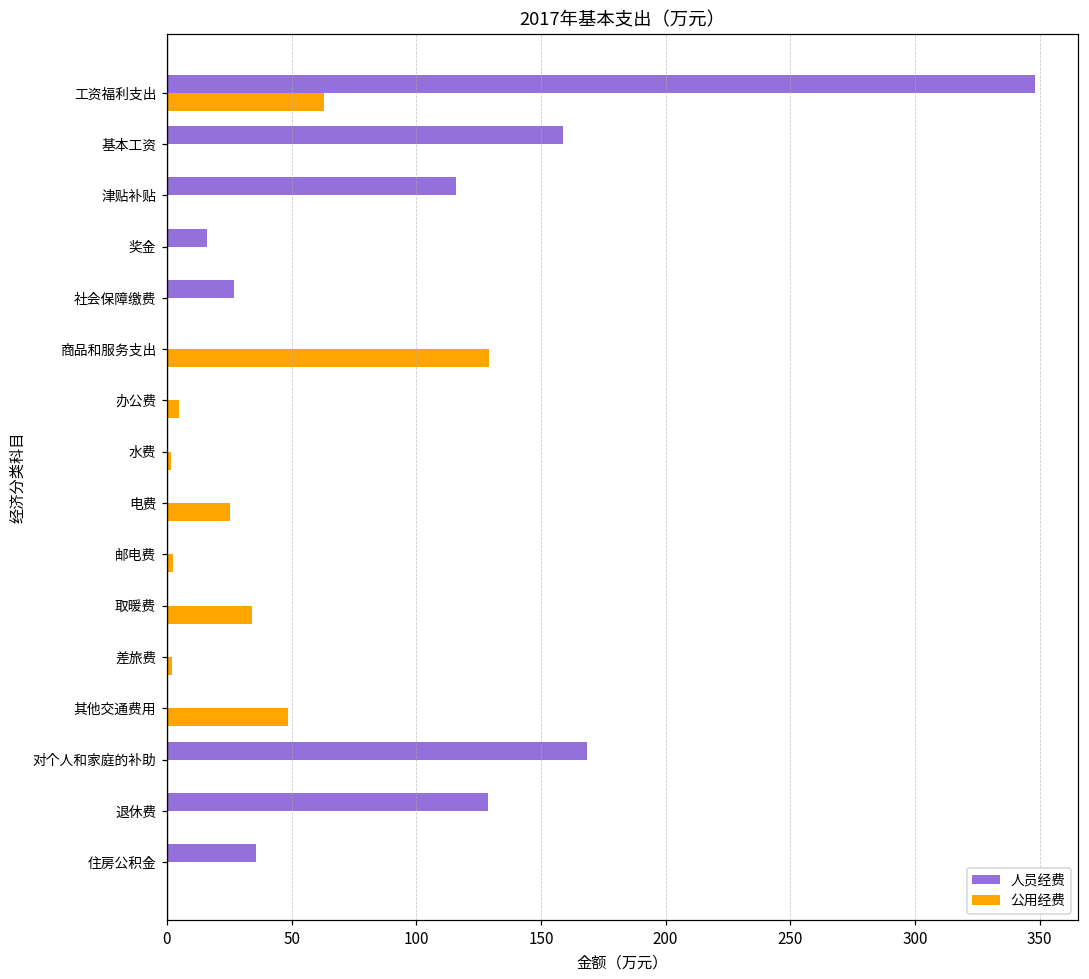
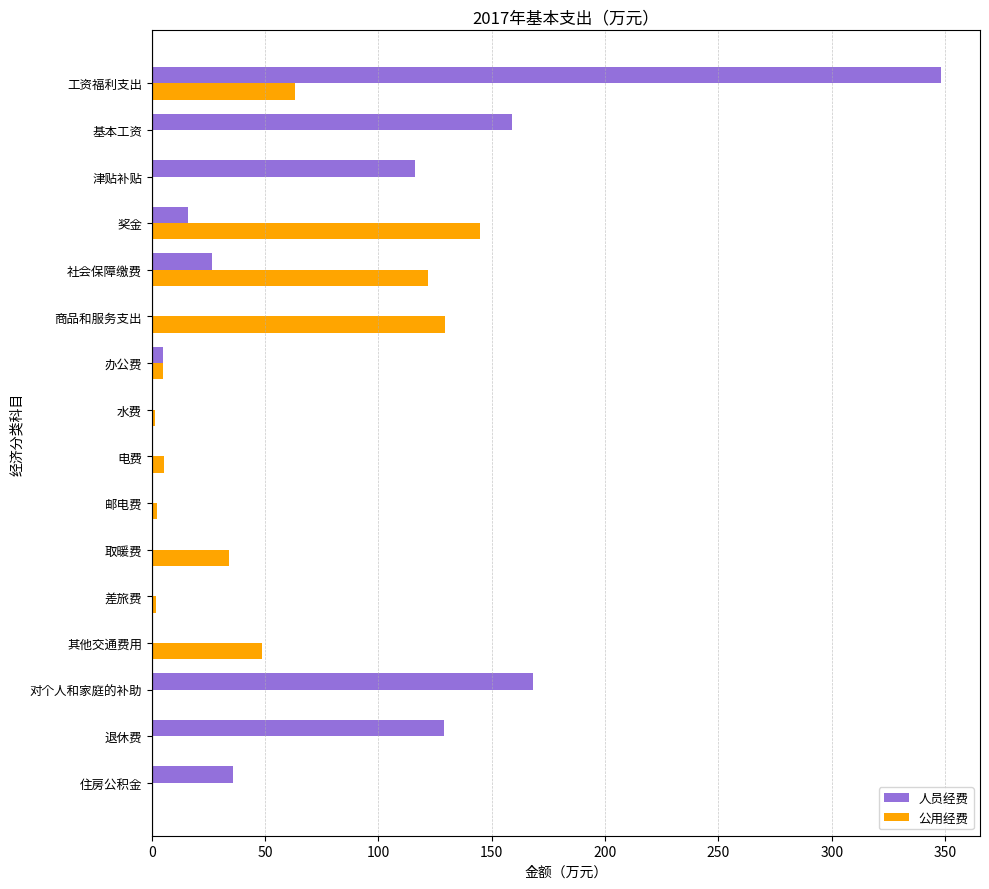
  {
    "人员经费": {
      "工资福利支出": 348,
      "基本工资": 159,
      "津贴补贴": 116,
      "奖金": 16,
      "社会保障缴费": 27,
      "商品和服务支出": 0,
-     "办公费": 0,
+     "办公费": 5,
      "水费": 0,
      "电费": 0,
      "邮电费": 0,
      "取暖费": 0,
      "差旅费": 0,
      "其他交通费用": 0,
      "对个人和家庭的补助": 168,
      "退休费": 129,
      "住房公积金": 36
    },
    "公用经费": {
      "工资福利支出": 63,
      "基本工资": 0,
      "津贴补贴": 0,
-     "奖金": 0,
-     "社会保障缴费": 0,
+     "奖金": 145,
+     "社会保障缴费": 122,
      "商品和服务支出": 129,
      "办公费": 5,
      "水费": 2,
-     "电费": 25,
+     "电费": 5,
      "邮电费": 2,
      "取暖费": 34,
      "差旅费": 2,
      "其他交通费用": 49,
      "对个人和家庭的补助": 0,
      "退休费": 0,
      "住房公积金": 0
    }
  }
